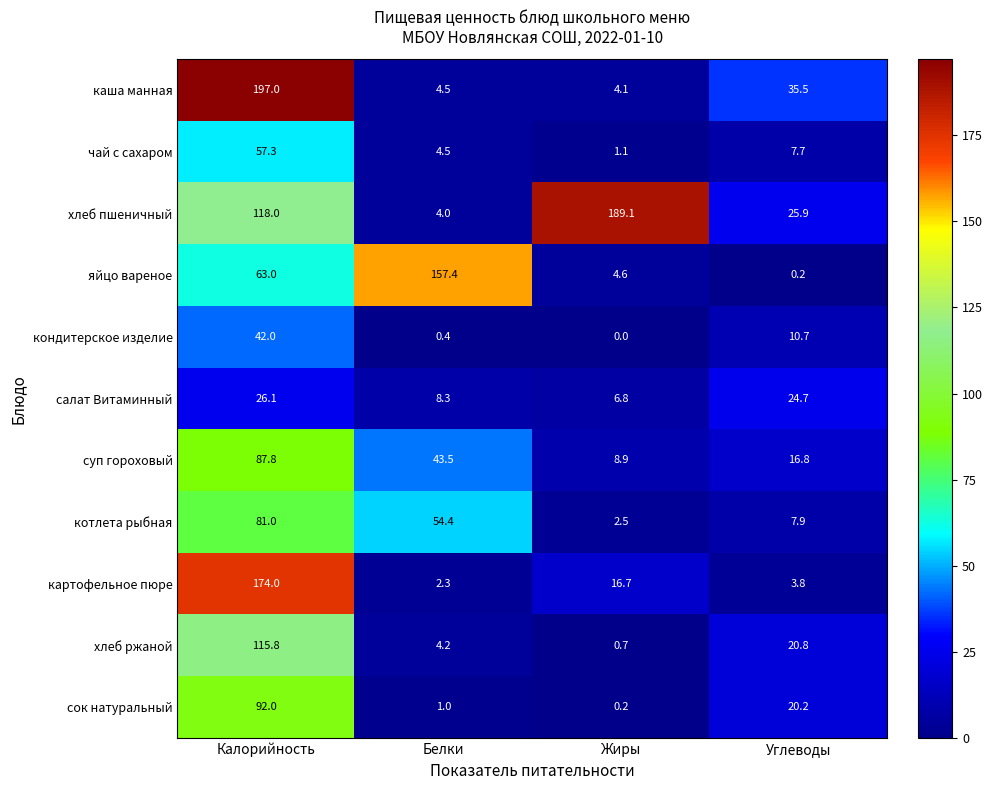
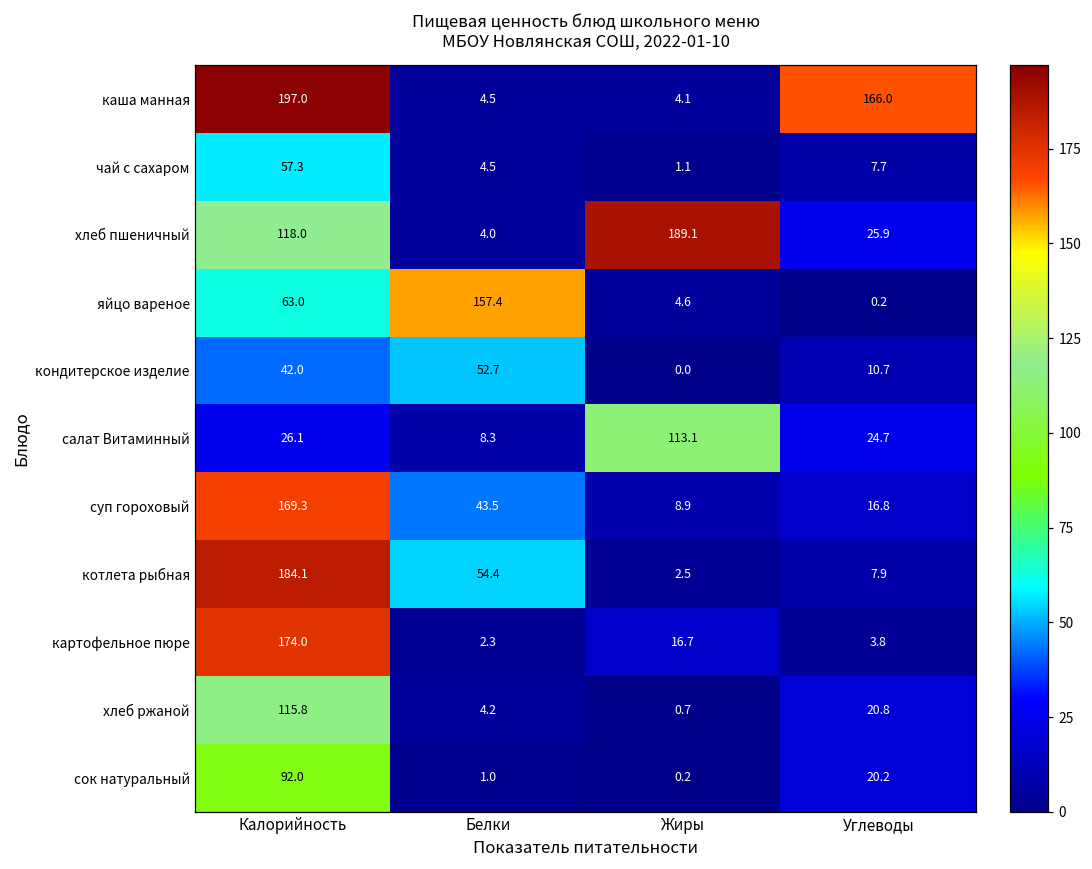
  {
    "каша манная": {
      "Калорийность": 197.0,
      "Белки": 4.5,
      "Жиры": 4.1,
-     "Углеводы": 35.5
+     "Углеводы": 166.0
    },
    "чай с сахаром": {
      "Калорийность": 57.3,
      "Белки": 4.5,
      "Жиры": 1.1,
      "Углеводы": 7.7
    },
    "хлеб пшеничный": {
      "Калорийность": 118.0,
      "Белки": 4.0,
      "Жиры": 189.1,
      "Углеводы": 25.9
    },
    "яйцо вареное": {
      "Калорийность": 63.0,
      "Белки": 157.4,
      "Жиры": 4.6,
      "Углеводы": 0.2
    },
    "кондитерское изделие": {
      "Калорийность": 42.0,
-     "Белки": 0.4,
+     "Белки": 52.7,
      "Жиры": 0.0,
      "Углеводы": 10.7
    },
    "салат Витаминный": {
      "Калорийность": 26.1,
      "Белки": 8.3,
-     "Жиры": 6.8,
+     "Жиры": 113.1,
      "Углеводы": 24.7
    },
    "суп гороховый": {
-     "Калорийность": 87.8,
+     "Калорийность": 169.3,
      "Белки": 43.5,
      "Жиры": 8.9,
      "Углеводы": 16.8
    },
    "котлета рыбная": {
-     "Калорийность": 81.0,
+     "Калорийность": 184.1,
      "Белки": 54.4,
      "Жиры": 2.5,
      "Углеводы": 7.9
    },
    "картофельное пюре": {
      "Калорийность": 174.0,
      "Белки": 2.3,
      "Жиры": 16.7,
      "Углеводы": 3.8
    },
    "хлеб ржаной": {
      "Калорийность": 115.8,
      "Белки": 4.2,
      "Жиры": 0.7,
      "Углеводы": 20.8
    },
    "сок натуральный": {
      "Калорийность": 92.0,
      "Белки": 1.0,
      "Жиры": 0.2,
      "Углеводы": 20.2
    }
  }
